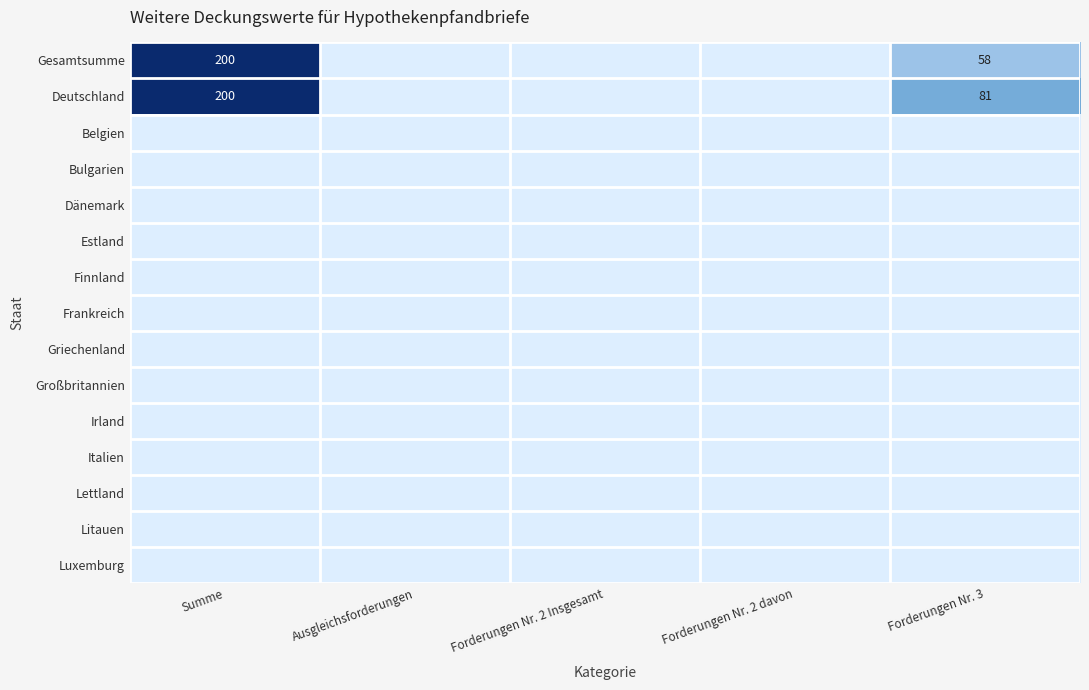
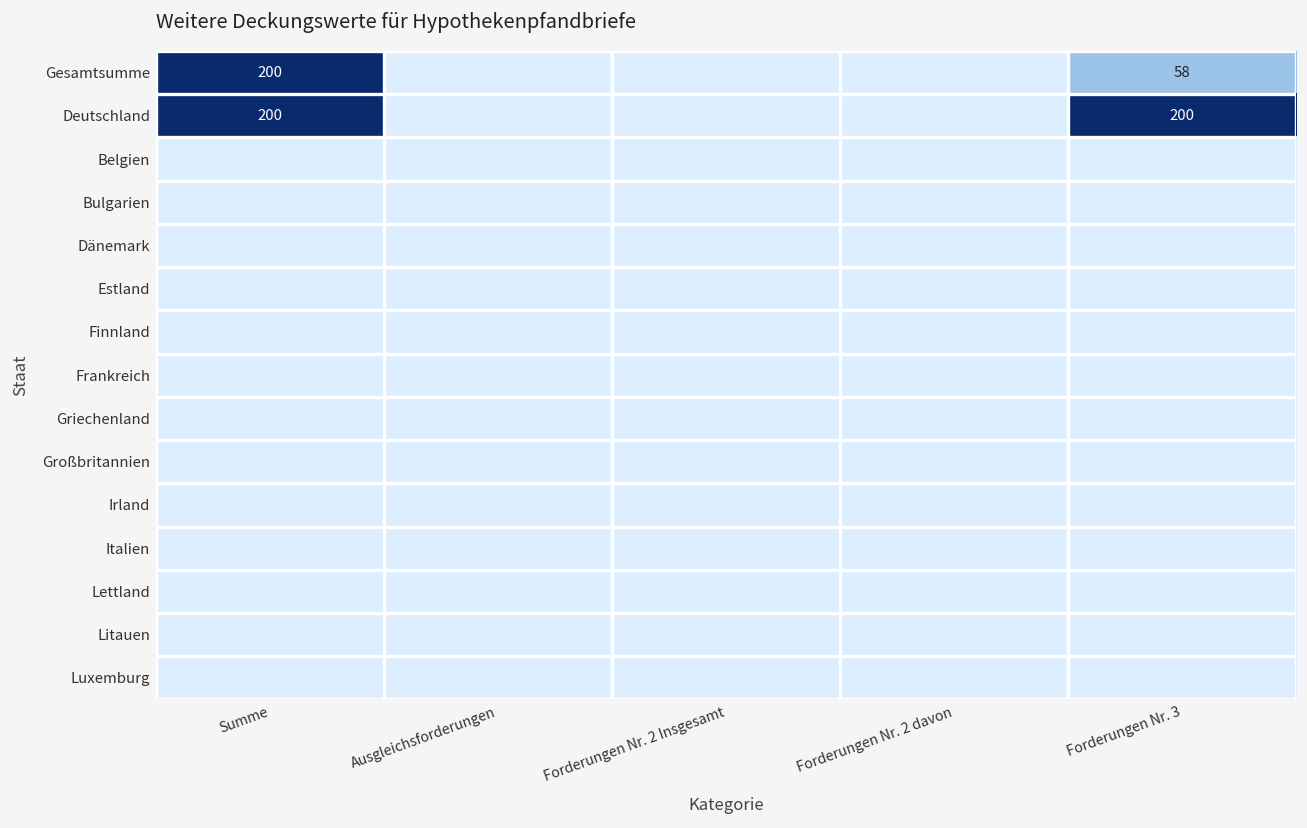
  {
    "Gesamtsumme": {
      "Summe": 200,
      "Forderungen Nr. 3": 58
    },
    "Deutschland": {
      "Summe": 200,
-     "Forderungen Nr. 3": 81
+     "Forderungen Nr. 3": 200
    }
  }
